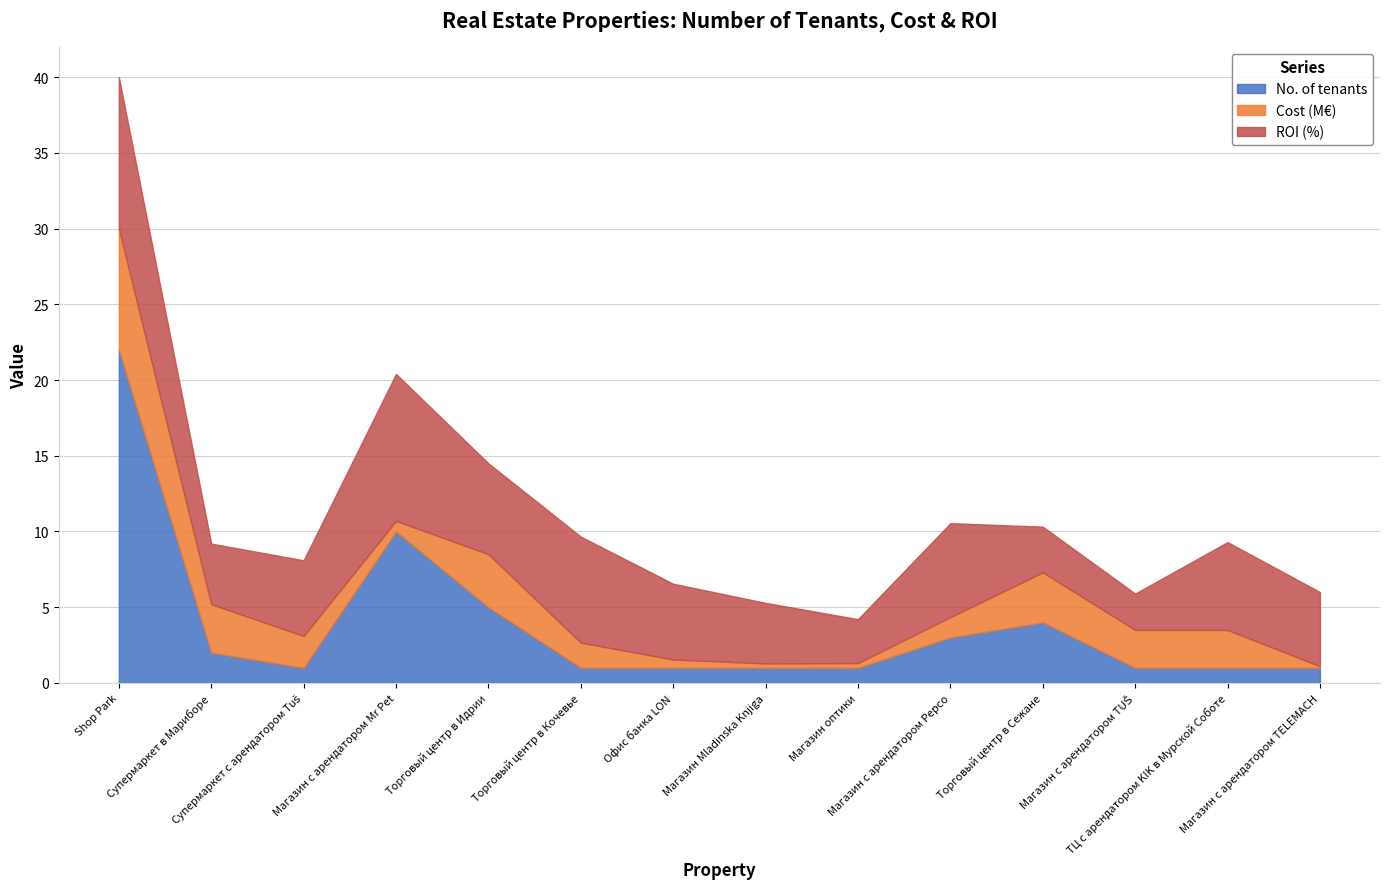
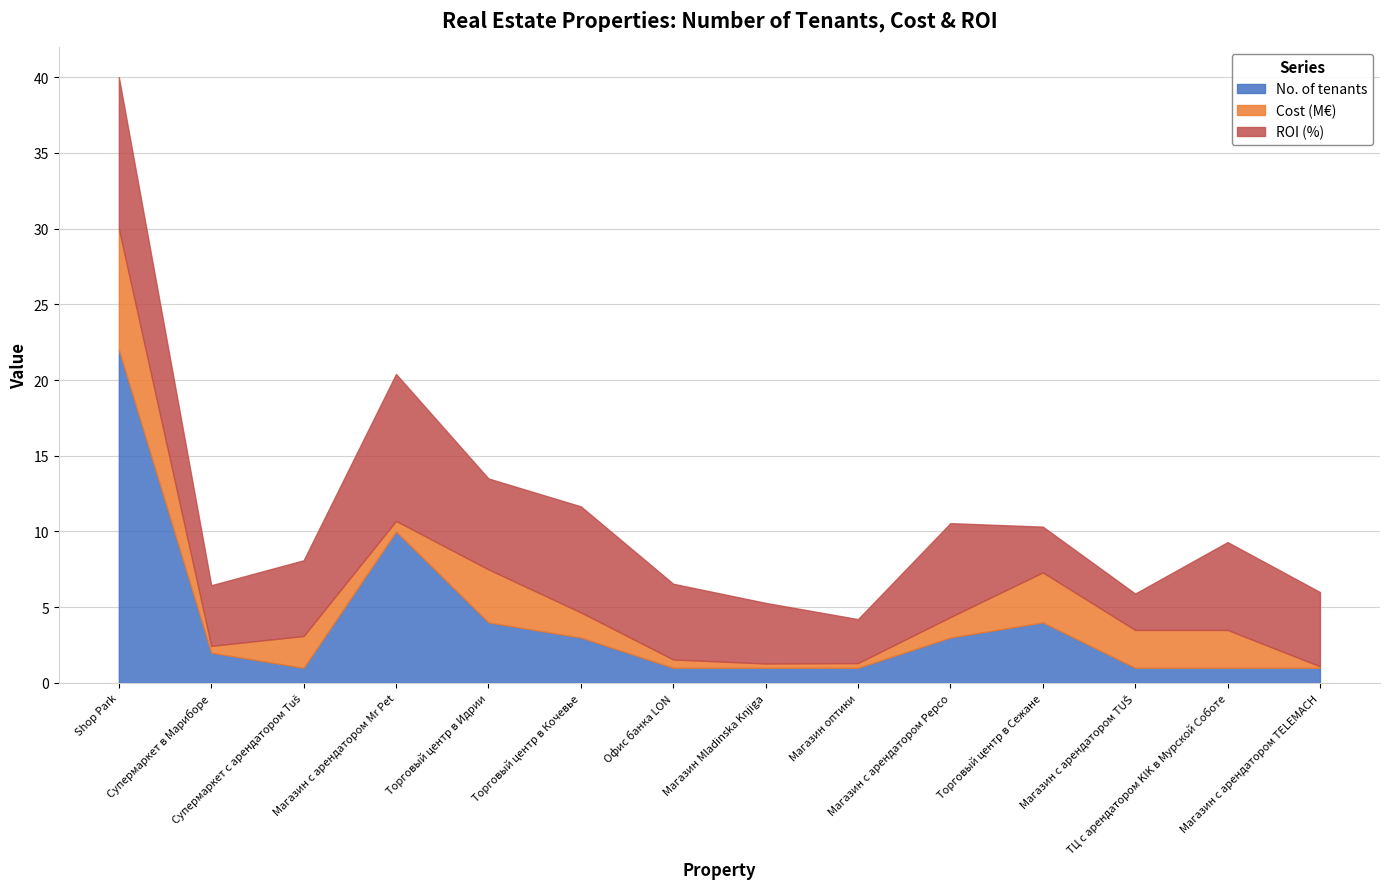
  {
    "No. of tenants": {
      "Shop Park": 22,
      "Супермаркет в Мариборе": 2,
      "Супермаркет с арендатором Tuš": 1,
      "Магазин с арендатором Mr Pet": 10,
-     "Торговый центр в Идрии": 5,
-     "Торговый центр в Кочевье": 1,
+     "Торговый центр в Идрии": 4,
+     "Торговый центр в Кочевье": 3,
      "Офис банка LON": 1,
      "Магазин Mladinska Knjiga": 1,
      "Магазин оптики": 1,
      "Магазин с арендатором Pepco": 3,
      "Торговый центр в Сежане": 4,
      "Магазин с арендатором TUŠ": 1,
      "ТЦ с арендатором KIK в Мурской Соботе": 1
    },
    "Cost (M€)": {
      "Shop Park": 8.0,
-     "Супермаркет в Мариборе": 3.2,
+     "Супермаркет в Мариборе": 0.5,
      "Супермаркет с арендатором Tuš": 2.1,
      "Магазин с арендатором Mr Pet": 0.7,
      "Торговый центр в Идрии": 3.5,
      "Торговый центр в Кочевье": 1.7,
      "Офис банка LON": 0.6,
      "Магазин Mladinska Knjiga": 0.3,
      "Магазин оптики": 0.3,
      "Магазин с арендатором Pepco": 1.3,
      "Торговый центр в Сежане": 3.3,
      "Магазин с арендатором TUŠ": 2.5,
      "ТЦ с арендатором KIK в Мурской Соботе": 2.5
    },
    "ROI (%)": {
      "Shop Park": 10.0,
      "Супермаркет в Мариборе": 4.0,
      "Супермаркет с арендатором Tuš": 5.0,
      "Магазин с арендатором Mr Pet": 9.7,
      "Торговый центр в Идрии": 6.0,
      "Торговый центр в Кочевье": 7.0,
      "Офис банка LON": 5.0,
      "Магазин Mladinska Knjiga": 4.0,
      "Магазин оптики": 2.9,
      "Магазин с арендатором Pepco": 6.2,
      "Торговый центр в Сежане": 3.0,
      "Магазин с арендатором TUŠ": 2.4,
      "ТЦ с арендатором KIK в Мурской Соботе": 5.8,
      "Магазин с арендатором TELEMACH": 4.9
    }
  }
